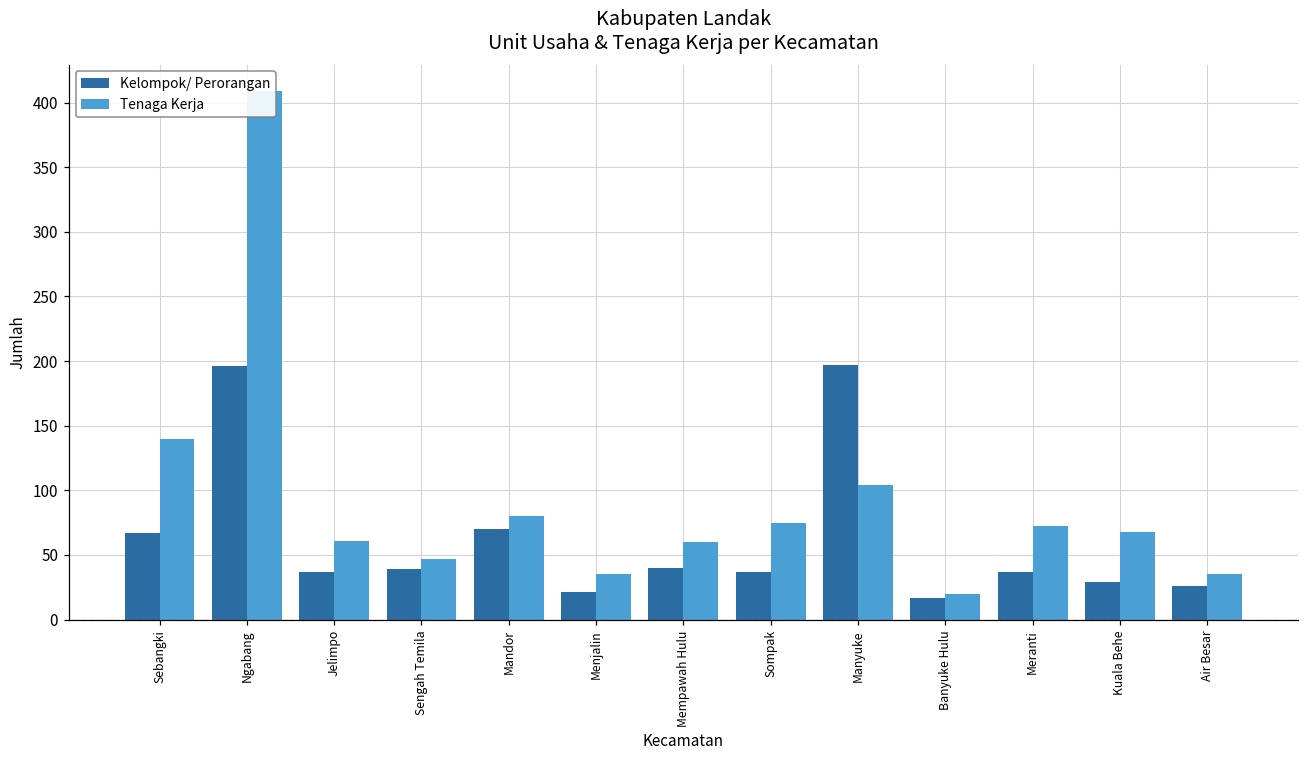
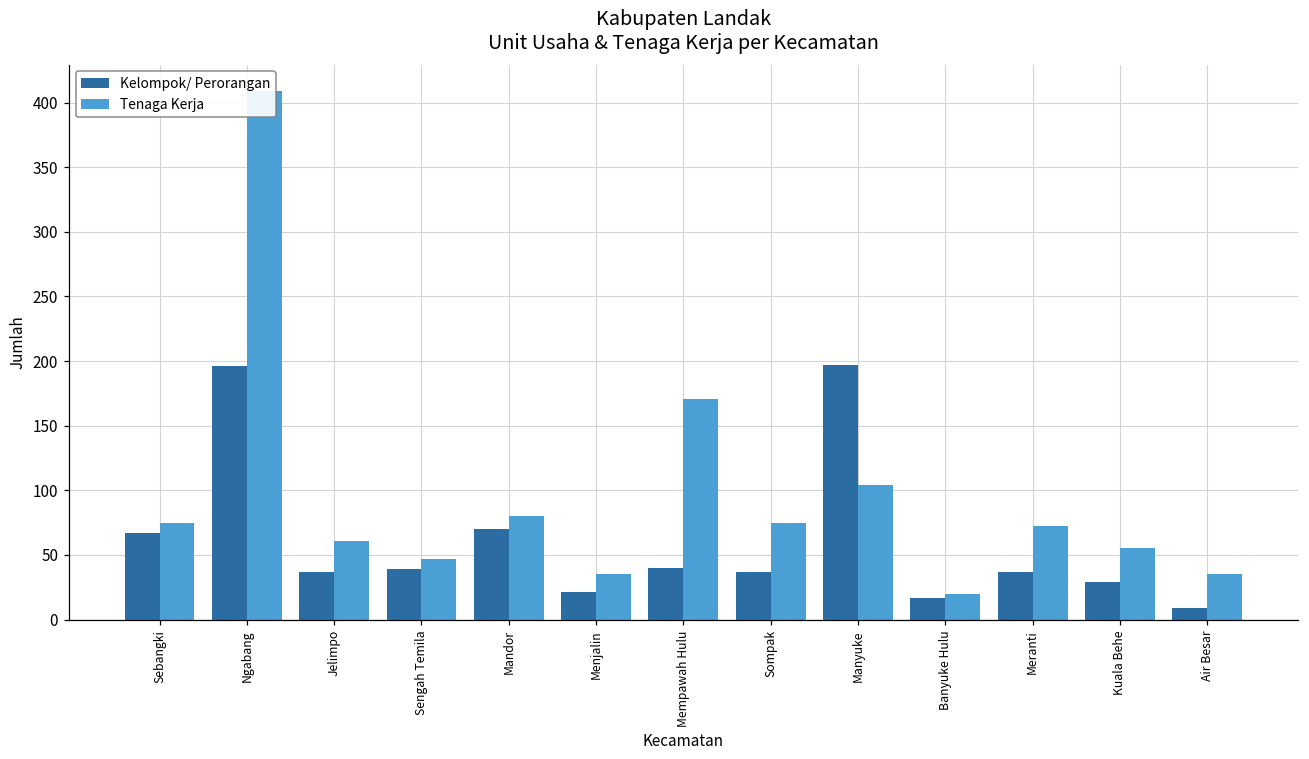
  {
    "Kelompok/ Perorangan": {
      "Sebangki": 67,
      "Ngabang": 196,
      "Jelimpo": 37,
      "Sengah Temila": 39,
      "Mandor": 70,
      "Menjalin": 21,
      "Mempawah Hulu": 40,
      "Sompak": 37,
      "Manyuke": 197,
      "Banyuke Hulu": 17,
      "Meranti": 37,
      "Kuala Behe": 29,
-     "Air Besar": 26
+     "Air Besar": 9
    },
    "Tenaga Kerja": {
-     "Sebangki": 140,
+     "Sebangki": 75,
      "Jelimpo": 61,
      "Sengah Temila": 47,
      "Mandor": 80,
      "Menjalin": 35,
-     "Mempawah Hulu": 60,
+     "Mempawah Hulu": 171,
      "Sompak": 75,
      "Manyuke": 104,
      "Banyuke Hulu": 20,
      "Meranti": 72,
-     "Kuala Behe": 68,
+     "Kuala Behe": 55,
      "Air Besar": 35
    }
  }
